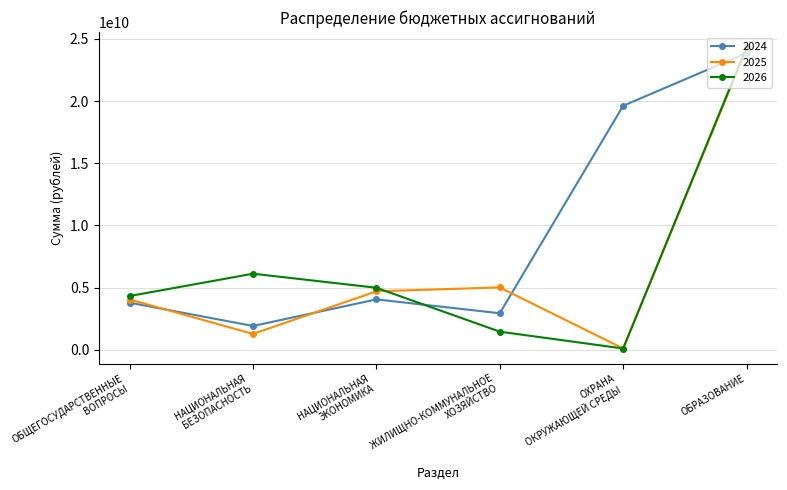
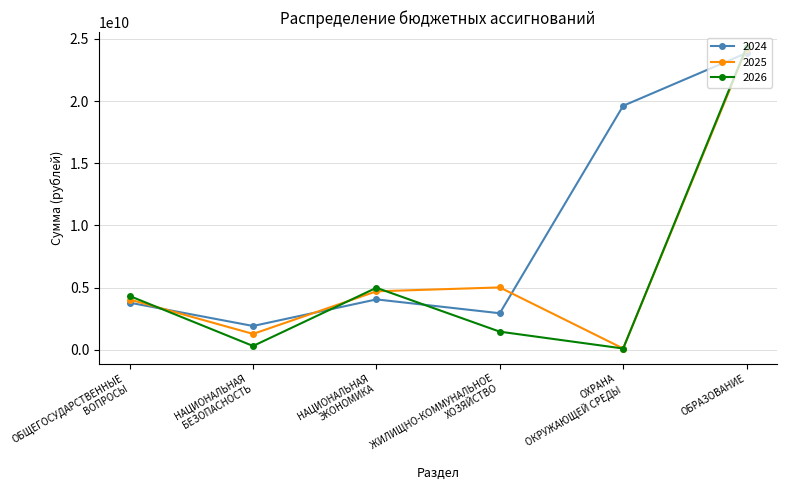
  {
    "2024": {
      "ОБЩЕГОСУДАРСТВЕННЫЕ ВОПРОСЫ": 3800000000,
      "НАЦИОНАЛЬНАЯ БЕЗОПАСНОСТЬ": 1900000000,
      "НАЦИОНАЛЬНАЯ ЭКОНОМИКА": 4100000000,
      "ЖИЛИЩНО-КОММУНАЛЬНОЕ ХОЗЯЙСТВО": 2900000000,
      "ОХРАНА ОКРУЖАЮЩЕЙ СРЕДЫ": 19600000000
    },
    "2025": {
      "ОБЩЕГОСУДАРСТВЕННЫЕ ВОПРОСЫ": 4000000000,
      "НАЦИОНАЛЬНАЯ БЕЗОПАСНОСТЬ": 1300000000,
      "НАЦИОНАЛЬНАЯ ЭКОНОМИКА": 4700000000,
      "ЖИЛИЩНО-КОММУНАЛЬНОЕ ХОЗЯЙСТВО": 5000000000
    },
    "2026": {
      "ОБЩЕГОСУДАРСТВЕННЫЕ ВОПРОСЫ": 4300000000,
-     "НАЦИОНАЛЬНАЯ БЕЗОПАСНОСТЬ": 6100000000,
+     "НАЦИОНАЛЬНАЯ БЕЗОПАСНОСТЬ": 300000000,
      "НАЦИОНАЛЬНАЯ ЭКОНОМИКА": 5000000000,
      "ЖИЛИЩНО-КОММУНАЛЬНОЕ ХОЗЯЙСТВО": 1500000000
    }
  }
